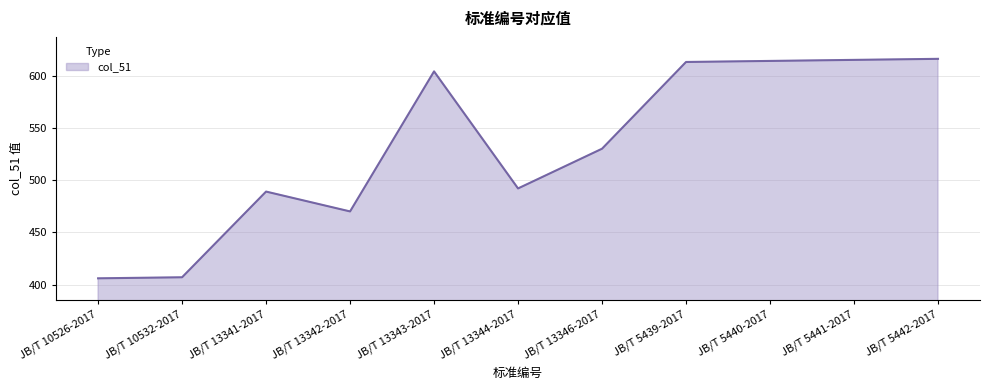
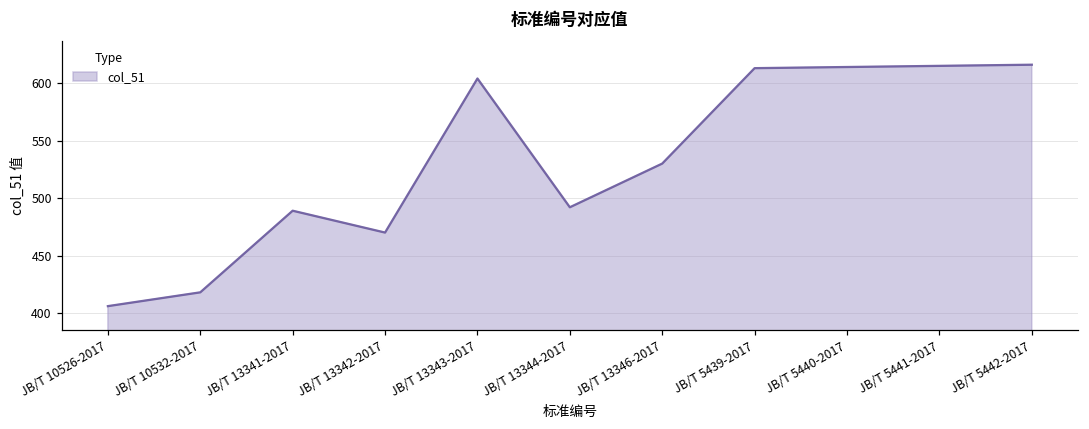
  {
    "JB/T 10526-2017": 406,
-   "JB/T 10532-2017": 407,
+   "JB/T 10532-2017": 418,
    "JB/T 13341-2017": 489,
    "JB/T 13342-2017": 470,
    "JB/T 13343-2017": 604,
    "JB/T 13344-2017": 492,
    "JB/T 13346-2017": 530,
    "JB/T 5439-2017": 613,
    "JB/T 5440-2017": 614,
    "JB/T 5441-2017": 615,
    "JB/T 5442-2017": 616
  }
